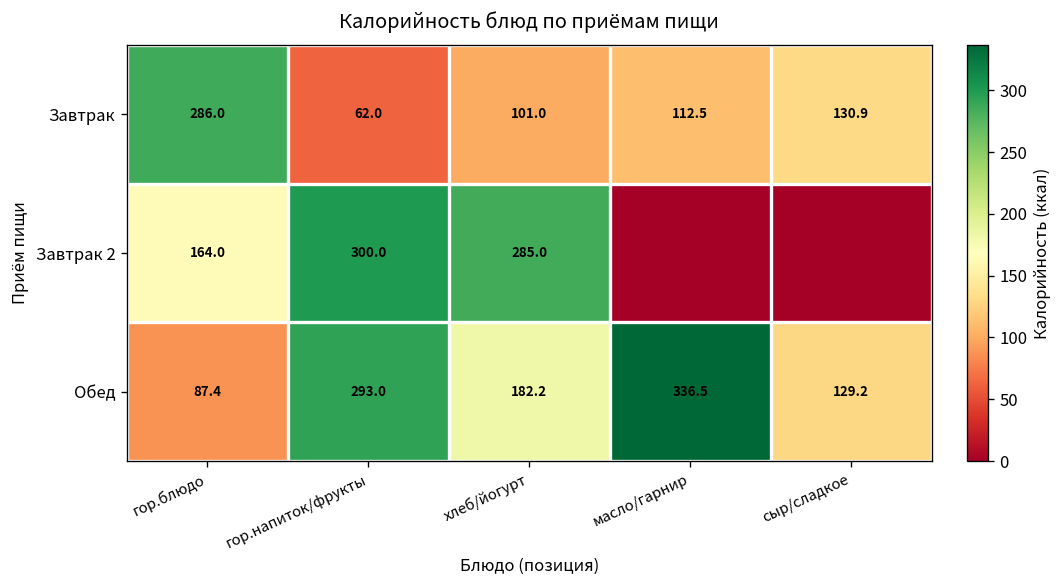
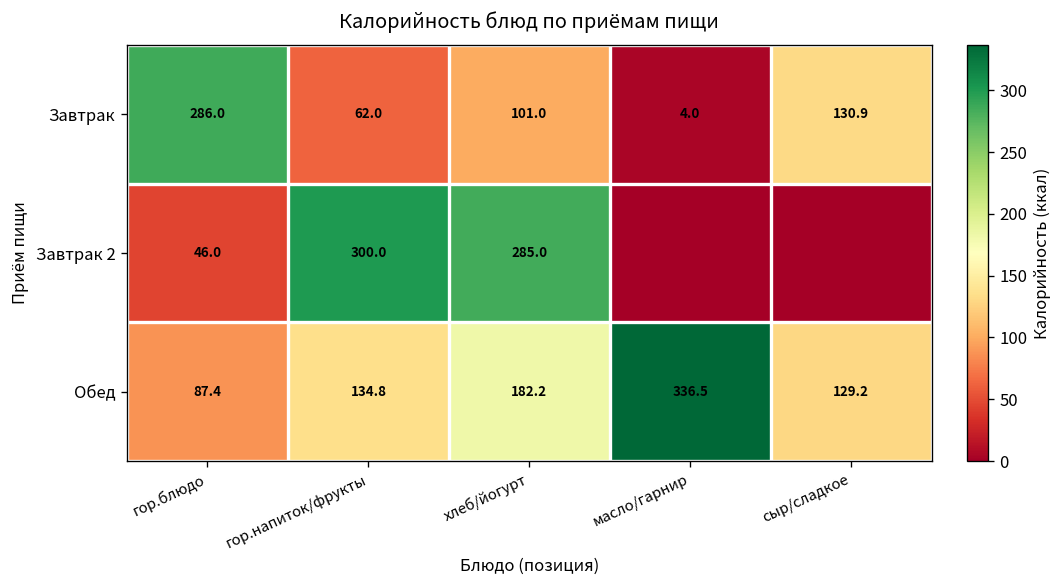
  {
    "Завтрак": {
      "гор.блюдо": 286.0,
      "гор.напиток/фрукты": 62.0,
      "хлеб/йогурт": 101.0,
-     "масло/гарнир": 112.5,
+     "масло/гарнир": 4.0,
      "сыр/сладкое": 130.9
    },
    "Завтрак 2": {
-     "гор.блюдо": 164.0,
+     "гор.блюдо": 46.0,
      "гор.напиток/фрукты": 300.0,
      "хлеб/йогурт": 285.0
    },
    "Обед": {
      "гор.блюдо": 87.4,
-     "гор.напиток/фрукты": 293.0,
+     "гор.напиток/фрукты": 134.8,
      "хлеб/йогурт": 182.2,
      "масло/гарнир": 336.5,
      "сыр/сладкое": 129.2
    }
  }
